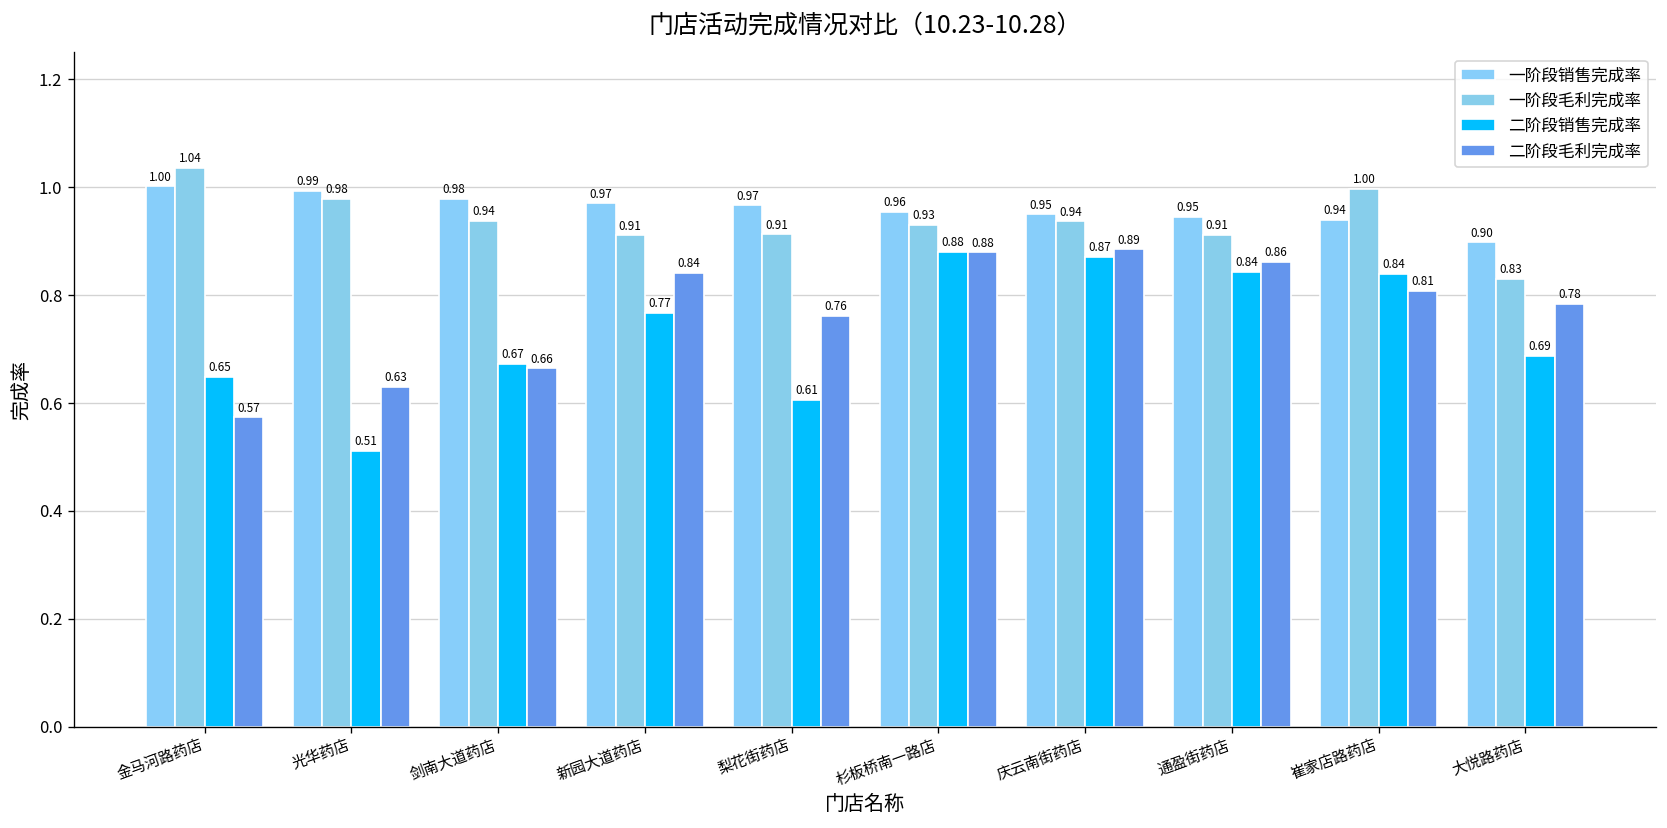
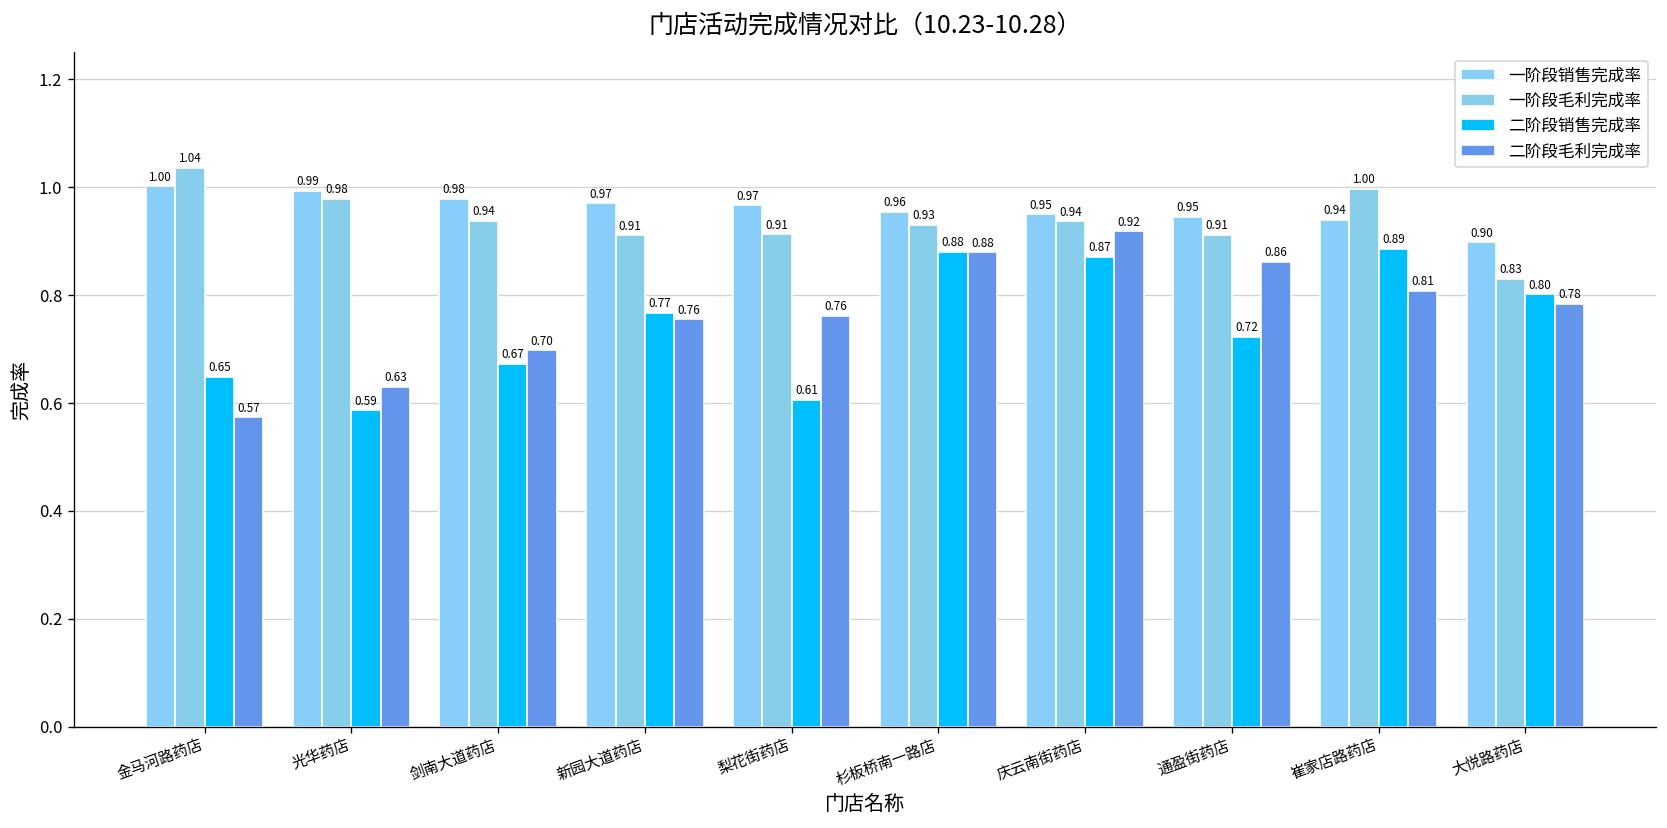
  {
    "二阶段销售完成率": {
      "金马河路药店": 0.65,
-     "光华药店": 0.51,
+     "光华药店": 0.59,
      "剑南大道药店": 0.67,
      "新园大道药店": 0.77,
      "梨花街药店": 0.61,
      "杉板桥南一路店": 0.88,
      "庆云南街药店": 0.87,
-     "通盈街药店": 0.84,
-     "崔家店路药店": 0.84,
-     "大悦路药店": 0.69
+     "通盈街药店": 0.72,
+     "崔家店路药店": 0.89,
+     "大悦路药店": 0.80
    },
    "二阶段毛利完成率": {
      "金马河路药店": 0.57,
      "光华药店": 0.63,
-     "剑南大道药店": 0.66,
-     "新园大道药店": 0.84,
+     "剑南大道药店": 0.70,
+     "新园大道药店": 0.76,
      "梨花街药店": 0.76,
      "杉板桥南一路店": 0.88,
-     "庆云南街药店": 0.89,
+     "庆云南街药店": 0.92,
      "通盈街药店": 0.86,
      "崔家店路药店": 0.81,
      "大悦路药店": 0.78
    }
  }
